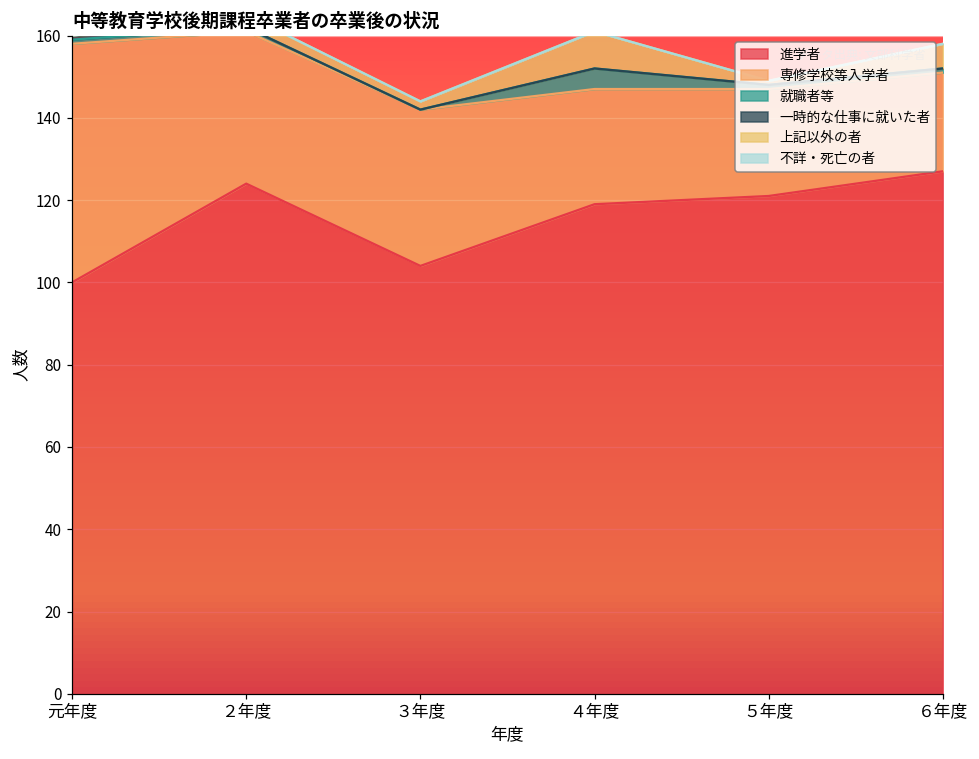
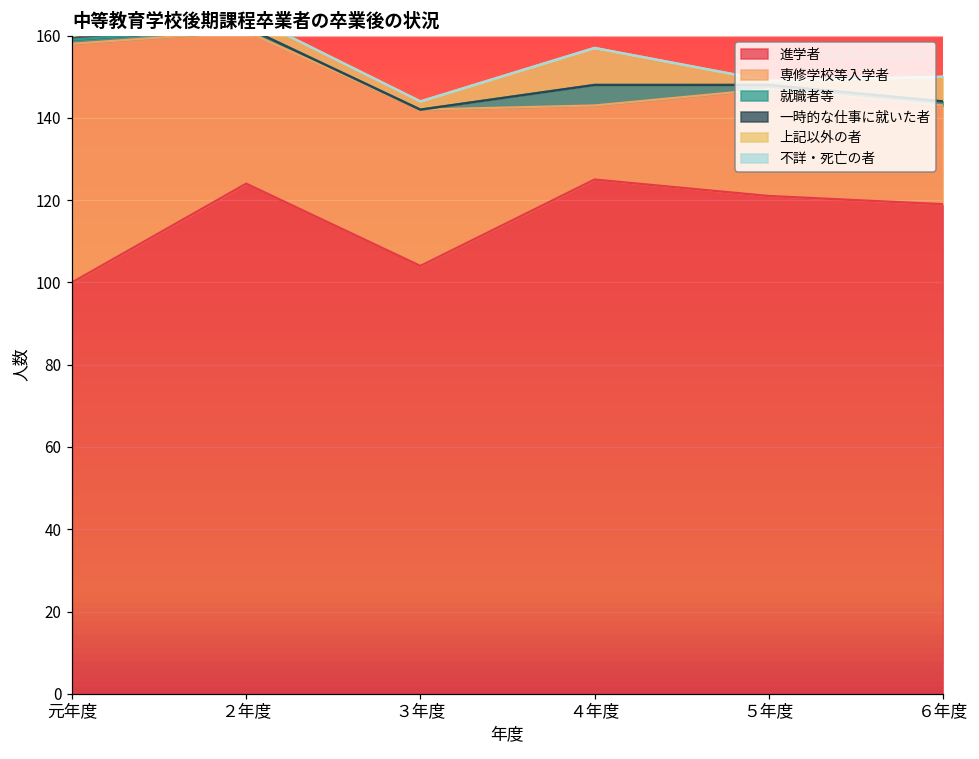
  {
    "進学者": {
      "元年度": 100,
      "２年度": 124,
      "３年度": 104,
-     "４年度": 119,
+     "４年度": 125,
      "５年度": 121,
-     "６年度": 127
+     "６年度": 119
    },
    "専修学校等入学者": {
      "元年度": 58,
-     "４年度": 28,
+     "４年度": 18,
      "６年度": 24
    },
    "就職者等": {
      "元年度": 1
    }
  }
